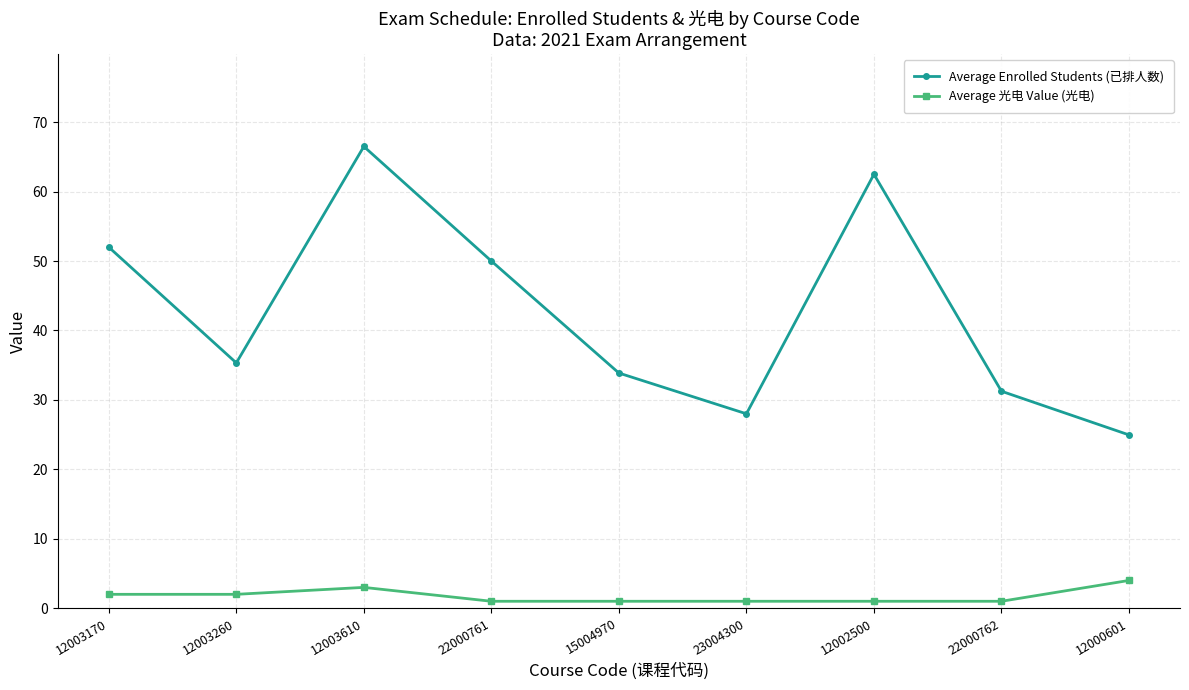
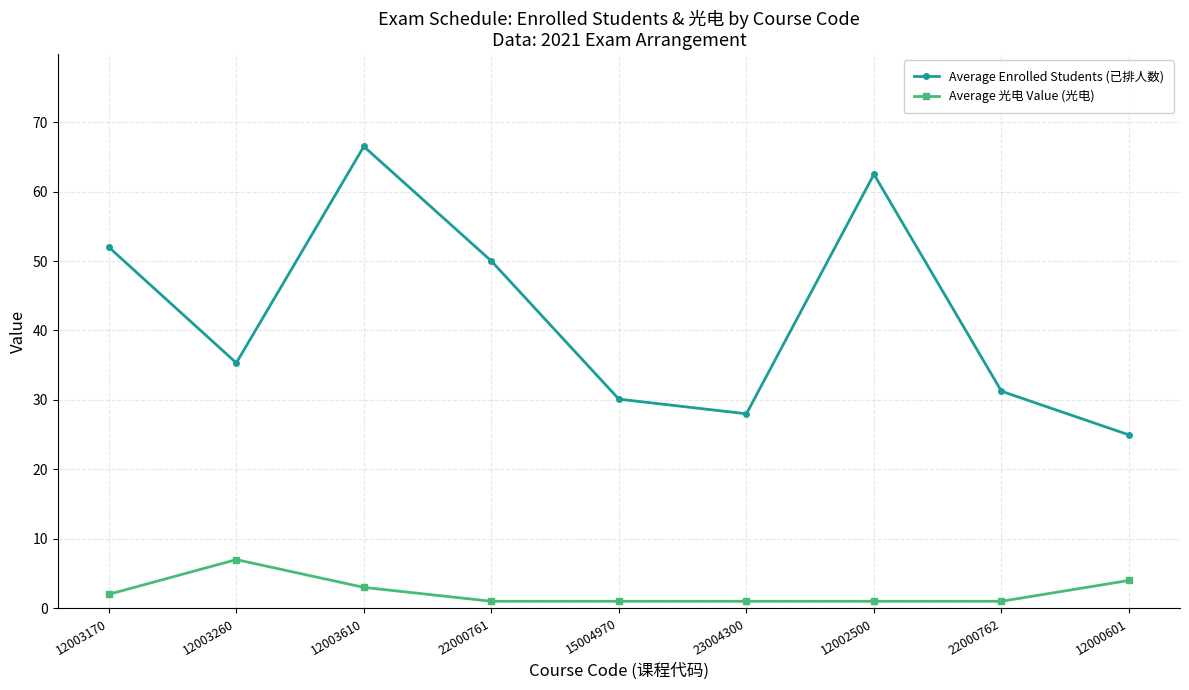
  {
    "Average Enrolled Students (已排人数)": {
      "12003170": 52,
      "12003260": 35,
      "12003610": 67,
      "22000761": 50,
-     "15004970": 34,
+     "15004970": 30,
      "23004300": 28,
      "12002500": 63,
      "22000762": 31,
      "12000601": 25
    },
    "Average 光电 Value (光电)": {
      "12003170": 2,
-     "12003260": 2,
+     "12003260": 7,
      "12003610": 3,
      "22000761": 1,
      "15004970": 1,
      "23004300": 1,
      "12002500": 1,
      "22000762": 1,
      "12000601": 4
    }
  }
